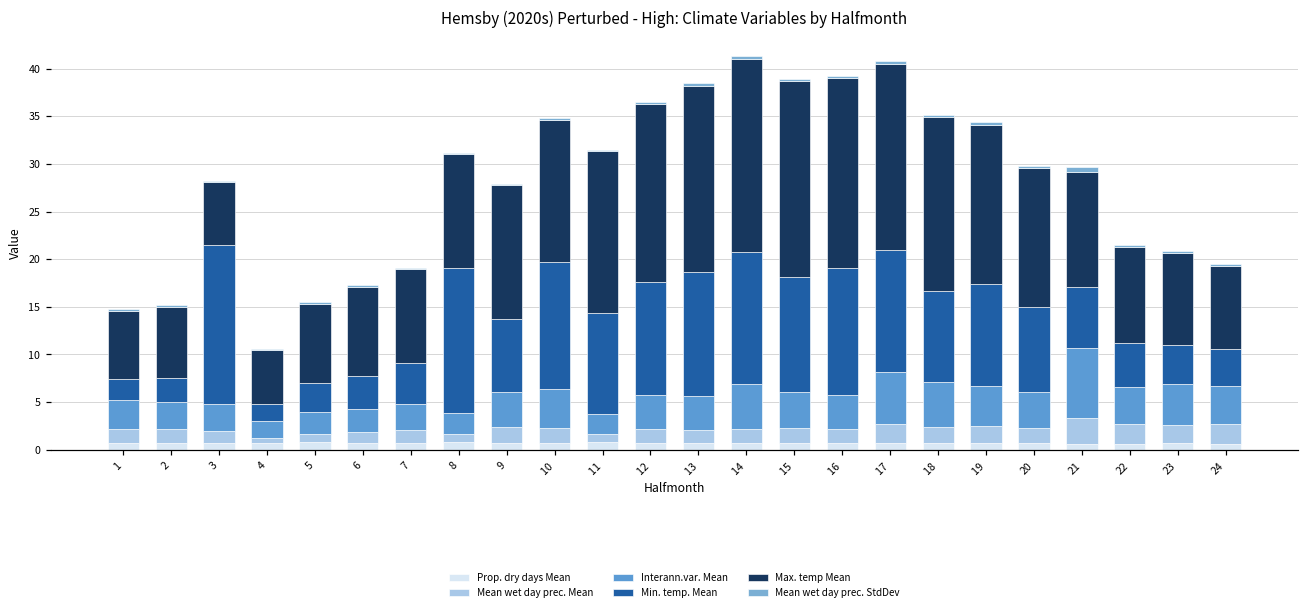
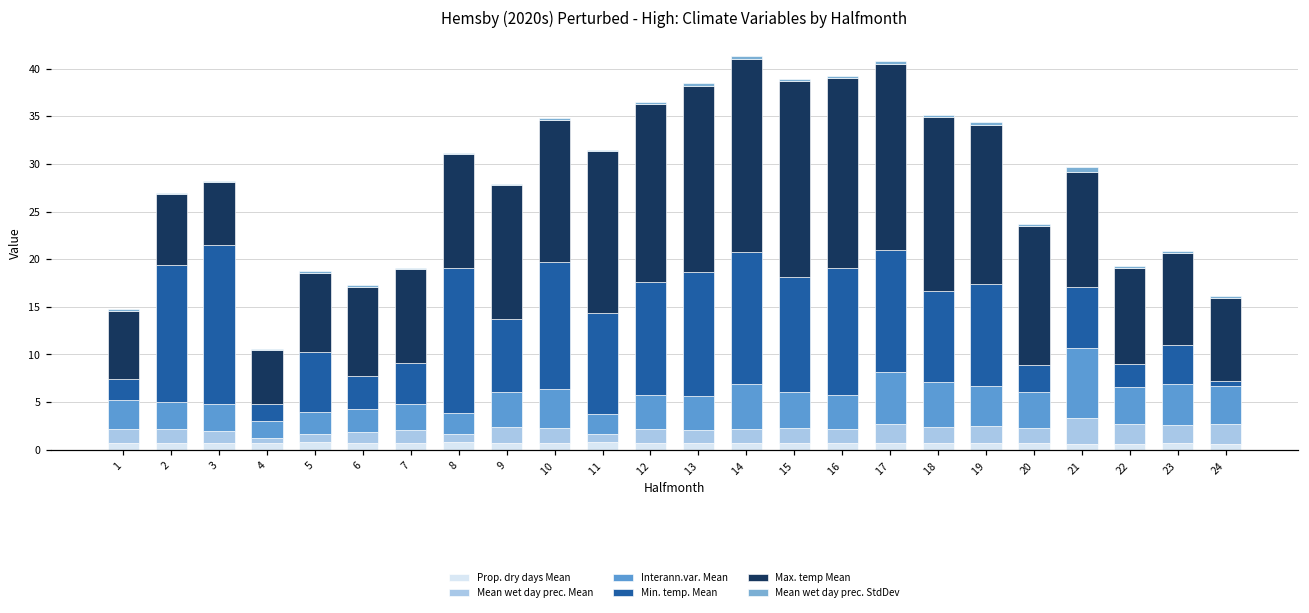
  {
    "Min. temp. Mean": {
      "1": 2,
-     "2": 3,
+     "2": 14,
      "3": 17,
      "4": 2,
-     "5": 3,
+     "5": 6,
      "6": 3,
      "7": 4,
      "8": 15,
      "9": 8,
      "10": 13,
      "11": 11,
      "12": 12,
      "13": 13,
      "14": 14,
      "15": 12,
      "16": 13,
      "17": 13,
      "18": 10,
      "19": 11,
-     "20": 9,
+     "20": 3,
      "21": 6,
-     "22": 5,
+     "22": 2,
      "23": 4,
-     "24": 4
+     "24": 1
    },
    "Max. temp Mean": {
      "1": 7,
      "2": 7,
      "3": 7,
      "4": 6,
      "5": 8,
      "6": 9,
      "7": 10,
      "8": 12,
      "9": 14,
      "10": 15,
      "11": 17,
      "12": 19,
      "13": 20,
      "14": 20,
      "15": 21,
      "16": 20,
      "17": 20,
      "18": 18,
      "19": 17,
      "20": 15,
      "21": 12,
      "22": 10,
      "23": 10,
      "24": 9
    }
  }
